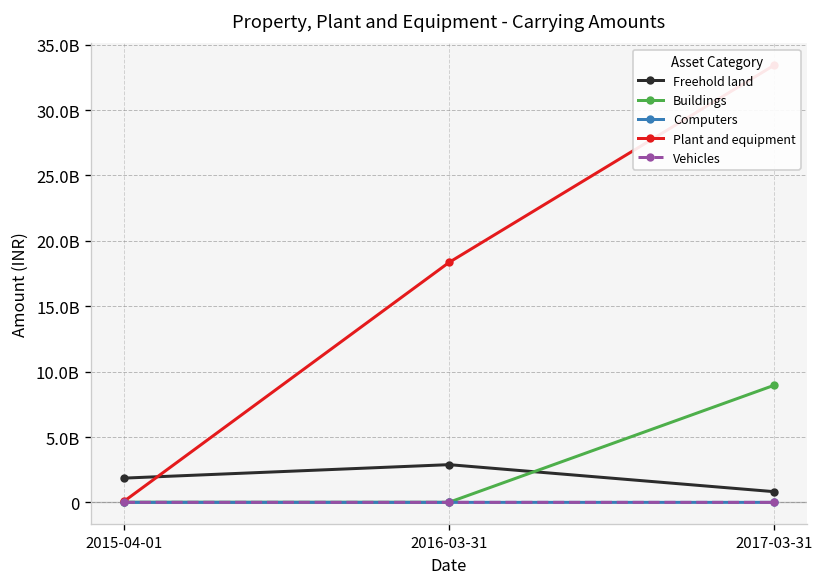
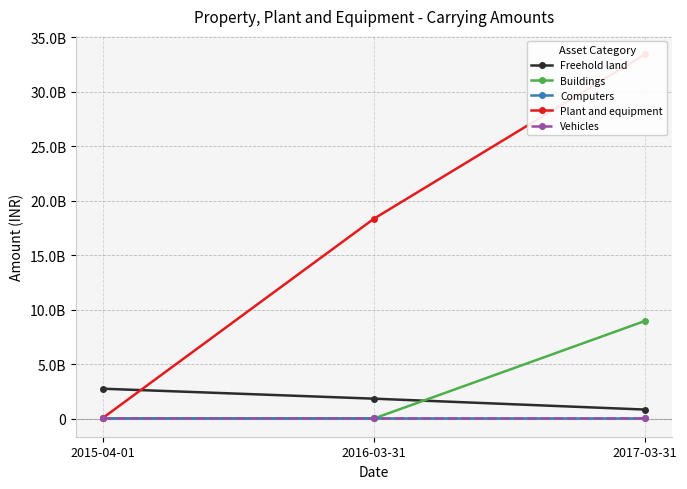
  {
    "Freehold land": {
-     "2015-04-01": 1900000000,
-     "2016-03-31": 2900000000,
+     "2015-04-01": 2700000000,
+     "2016-03-31": 1800000000,
      "2017-03-31": 800000000
    },
    "Buildings": {
      "2017-03-31": 9000000000
    },
    "Plant and equipment": {
      "2016-03-31": 18300000000
    }
  }
